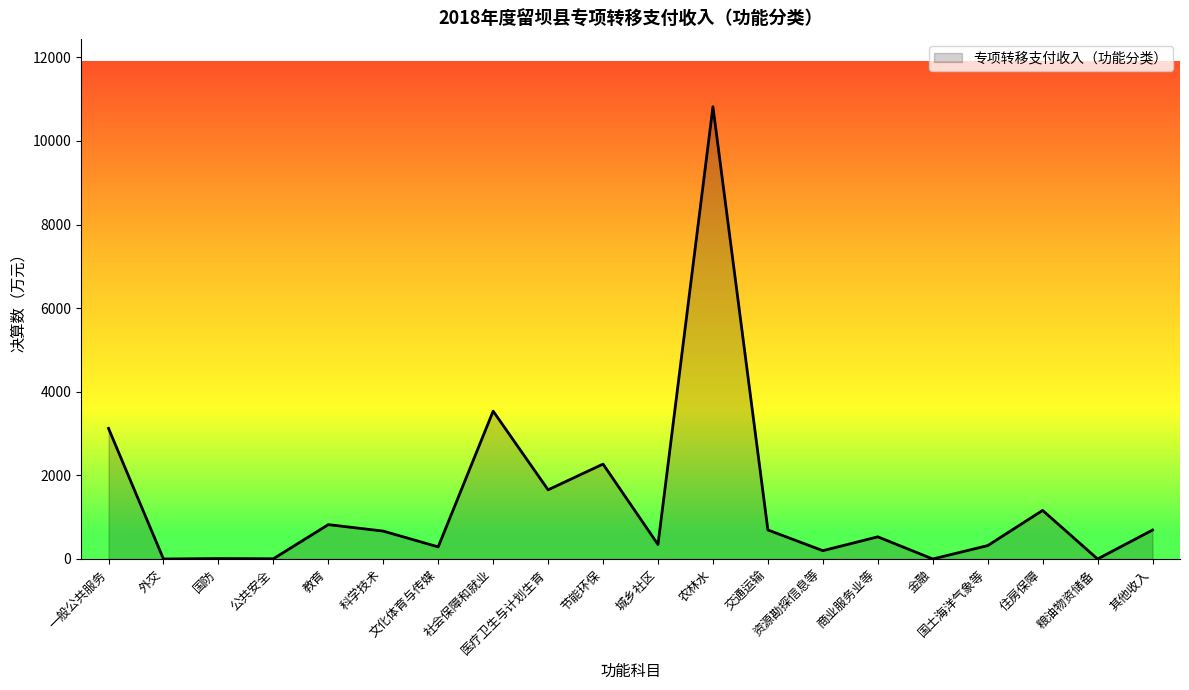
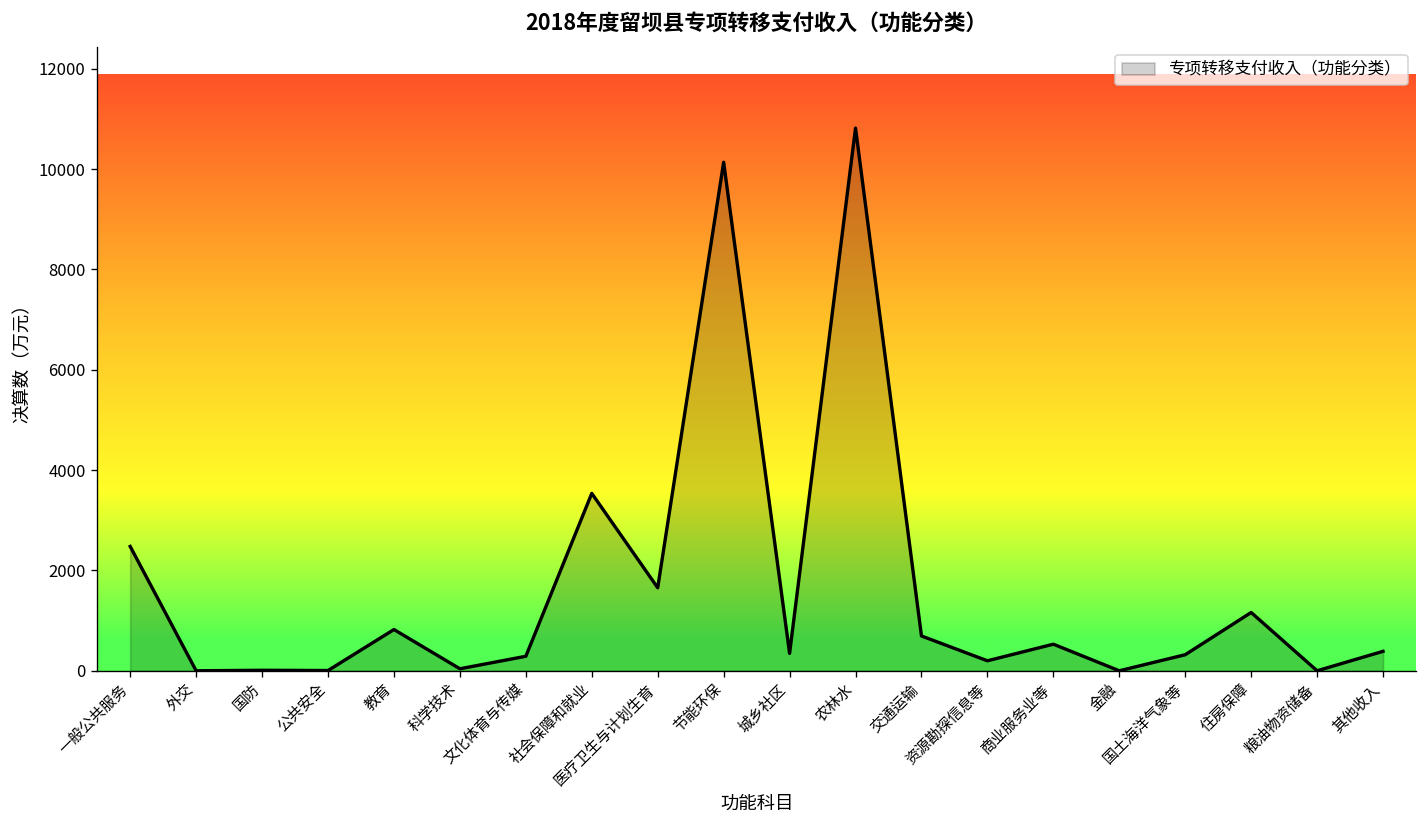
  {
-   "一般公共服务": 3100,
+   "一般公共服务": 2500,
    "外交": 0,
    "国防": 0,
    "公共安全": 0,
    "教育": 800,
-   "科学技术": 700,
+   "科学技术": 0,
    "文化体育与传媒": 300,
    "社会保障和就业": 3500,
    "医疗卫生与计划生育": 1700,
-   "节能环保": 2300,
+   "节能环保": 10100,
    "城乡社区": 300,
    "农林水": 10800,
    "交通运输": 700,
    "资源勘探信息等": 200,
    "商业服务业等": 500,
    "金融": 0,
    "国土海洋气象等": 300,
    "住房保障": 1200,
    "粮油物资储备": 0,
-   "其他收入": 700
+   "其他收入": 400
  }
